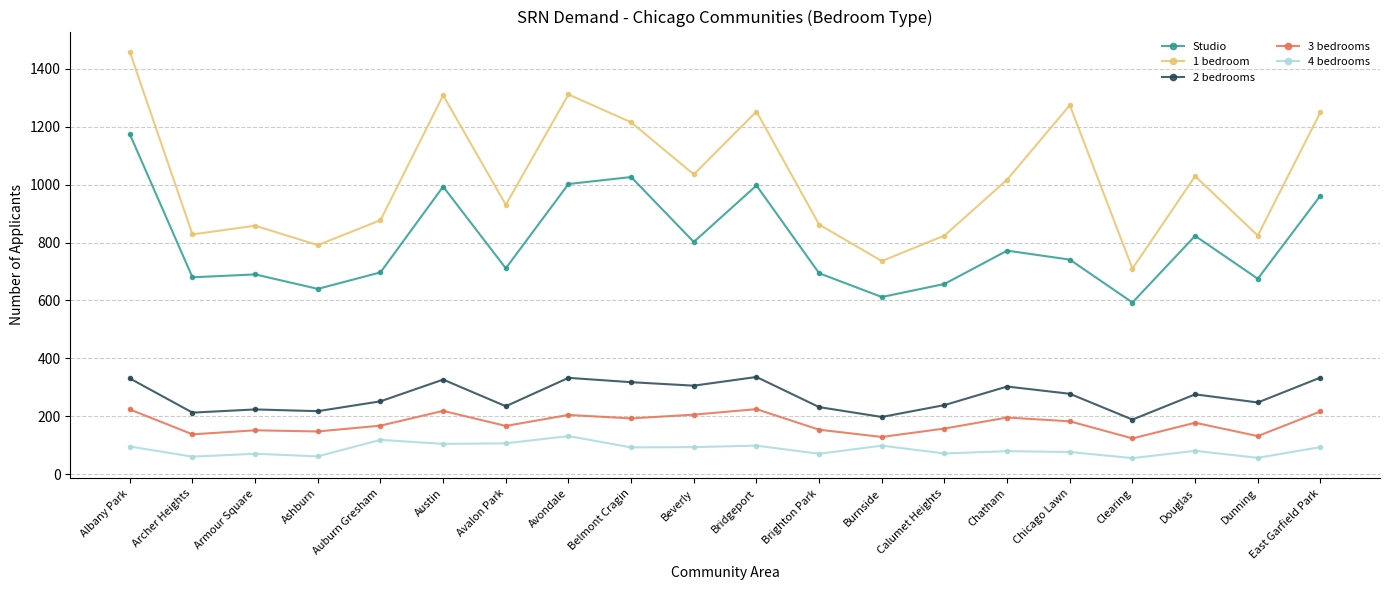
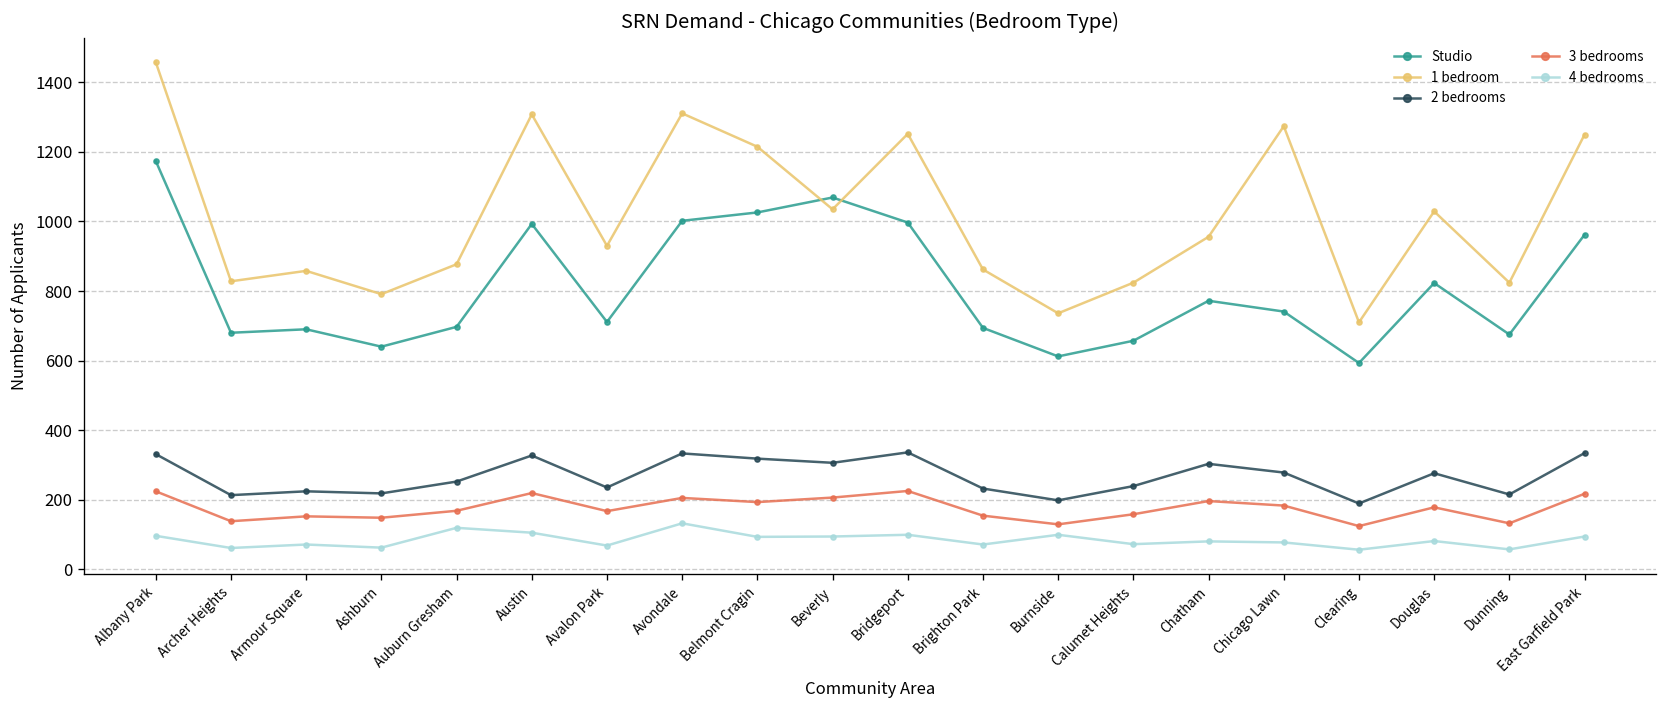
  {
    "Studio": {
      "Albany Park": 1170,
      "Archer Heights": 680,
      "Armour Square": 690,
      "Ashburn": 640,
      "Auburn Gresham": 700,
      "Austin": 990,
      "Avalon Park": 710,
      "Avondale": 1000,
      "Belmont Cragin": 1030,
-     "Beverly": 800,
+     "Beverly": 1070,
      "Bridgeport": 1000,
      "Brighton Park": 690,
      "Burnside": 610,
      "Calumet Heights": 660,
      "Chatham": 770,
      "Chicago Lawn": 740,
      "Clearing": 590,
      "Douglas": 820,
      "Dunning": 680,
      "East Garfield Park": 960
    },
    "1 bedroom": {
      "Albany Park": 1460,
      "Archer Heights": 830,
      "Armour Square": 860,
      "Ashburn": 790,
      "Auburn Gresham": 880,
      "Austin": 1310,
      "Avalon Park": 930,
      "Avondale": 1310,
      "Belmont Cragin": 1220,
      "Beverly": 1040,
      "Bridgeport": 1250,
      "Brighton Park": 860,
      "Burnside": 740,
      "Calumet Heights": 820,
-     "Chatham": 1020,
+     "Chatham": 960,
      "Chicago Lawn": 1270,
      "Clearing": 710,
      "Douglas": 1030,
      "Dunning": 820,
      "East Garfield Park": 1250
    },
    "2 bedrooms": {
      "Albany Park": 330,
      "Archer Heights": 210,
      "Armour Square": 220,
      "Ashburn": 220,
      "Auburn Gresham": 250,
      "Austin": 330,
      "Avalon Park": 240,
      "Avondale": 330,
      "Belmont Cragin": 320,
      "Beverly": 310,
      "Bridgeport": 340,
      "Brighton Park": 230,
      "Burnside": 200,
      "Calumet Heights": 240,
      "Chatham": 300,
      "Chicago Lawn": 280,
      "Clearing": 190,
      "Douglas": 280,
-     "Dunning": 250,
+     "Dunning": 220,
      "East Garfield Park": 330
    },
    "3 bedrooms": {
      "Albany Park": 220,
      "Archer Heights": 140,
      "Armour Square": 150,
      "Ashburn": 150,
      "Auburn Gresham": 170,
      "Austin": 220,
      "Avalon Park": 170,
      "Avondale": 210,
      "Belmont Cragin": 190,
      "Beverly": 210,
      "Bridgeport": 230,
      "Brighton Park": 150,
      "Burnside": 130,
      "Calumet Heights": 160,
      "Chatham": 200,
      "Chicago Lawn": 180,
      "Clearing": 120,
      "Douglas": 180,
      "Dunning": 130,
      "East Garfield Park": 220
    },
    "4 bedrooms": {
      "Albany Park": 100,
      "Archer Heights": 60,
      "Armour Square": 70,
      "Ashburn": 60,
      "Auburn Gresham": 120,
      "Austin": 110,
-     "Avalon Park": 110,
+     "Avalon Park": 70,
      "Avondale": 130,
      "Belmont Cragin": 90,
      "Beverly": 90,
      "Bridgeport": 100,
      "Brighton Park": 70,
      "Burnside": 100,
      "Calumet Heights": 70,
      "Chatham": 80,
      "Chicago Lawn": 80,
      "Clearing": 60,
      "Douglas": 80,
      "Dunning": 60,
      "East Garfield Park": 90
    }
  }
